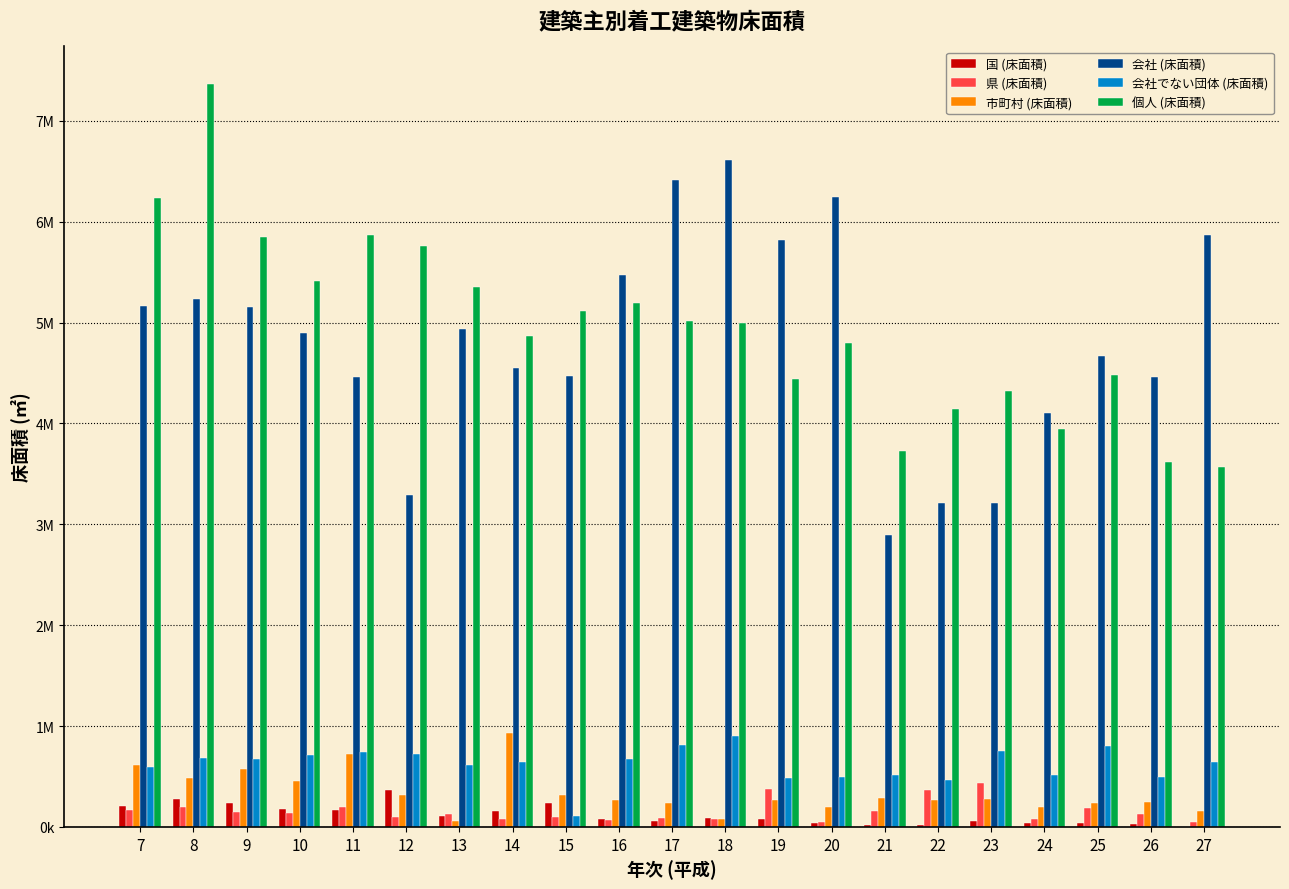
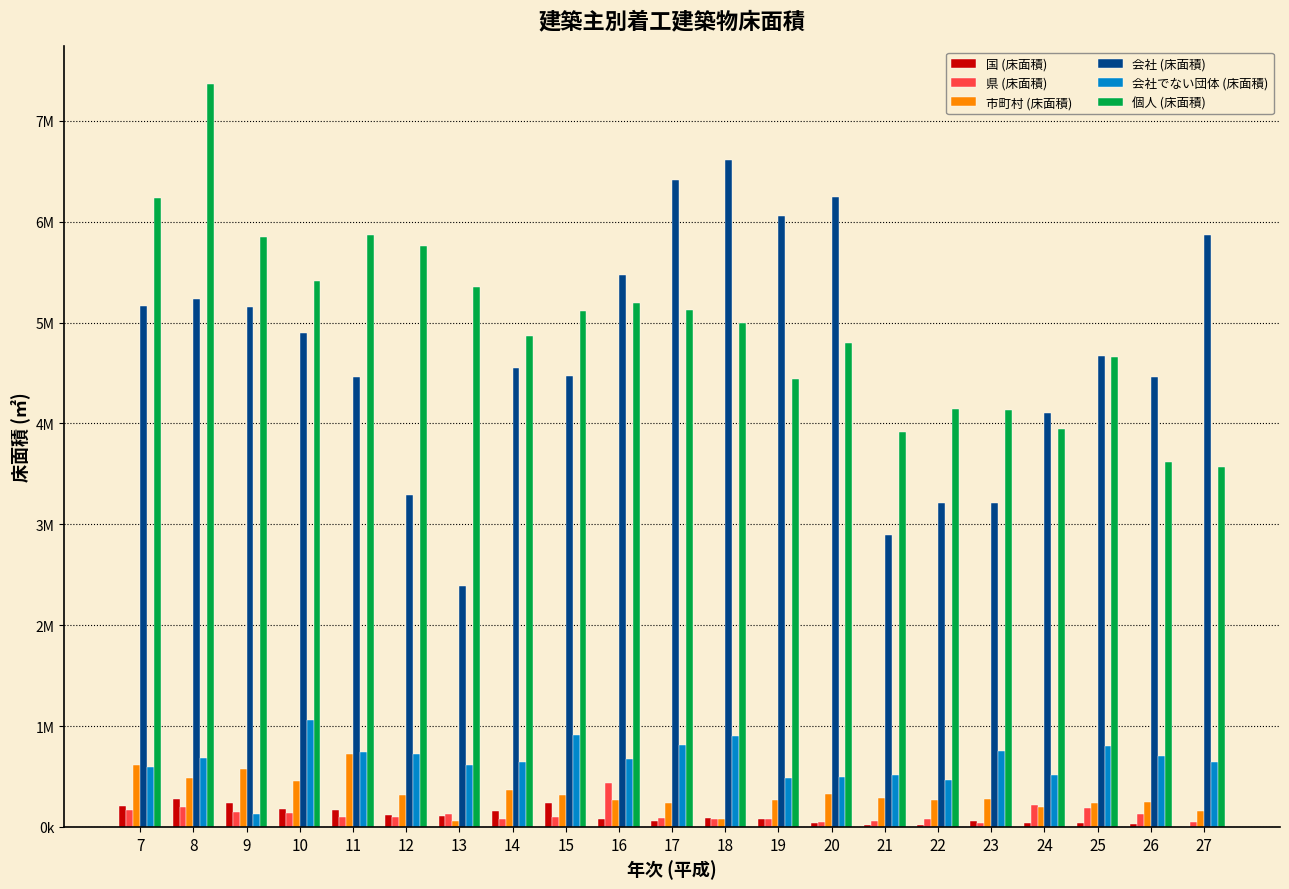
  {
    "国 (床面積)": {
      "7": 210000,
      "8": 280000,
      "9": 230000,
      "10": 180000,
      "11": 170000,
-     "12": 370000,
+     "12": 120000,
      "13": 110000,
      "14": 160000,
      "15": 230000,
      "16": 80000,
      "17": 50000,
      "18": 90000,
      "19": 80000,
      "20": 40000,
      "23": 60000,
      "24": 30000,
      "25": 40000,
      "26": 30000
    },
    "県 (床面積)": {
      "7": 170000,
      "8": 200000,
      "9": 150000,
      "10": 140000,
-     "11": 190000,
+     "11": 100000,
      "12": 100000,
      "13": 130000,
      "14": 70000,
      "15": 100000,
-     "16": 70000,
+     "16": 440000,
      "17": 80000,
      "18": 80000,
-     "19": 370000,
+     "19": 80000,
      "20": 50000,
-     "21": 160000,
-     "22": 360000,
-     "23": 440000,
-     "24": 70000,
+     "21": 60000,
+     "22": 80000,
+     "23": 40000,
+     "24": 220000,
      "25": 190000,
      "26": 120000,
      "27": 50000
    },
    "市町村 (床面積)": {
      "7": 620000,
      "8": 480000,
      "9": 570000,
      "10": 450000,
      "11": 730000,
      "12": 320000,
      "13": 50000,
-     "14": 940000,
+     "14": 360000,
      "15": 310000,
      "16": 260000,
      "17": 240000,
      "18": 80000,
      "19": 260000,
-     "20": 190000,
+     "20": 330000,
      "21": 290000,
      "22": 260000,
      "23": 270000,
      "24": 200000,
      "25": 240000,
      "26": 240000,
      "27": 160000
    },
    "会社 (床面積)": {
      "7": 5160000,
      "8": 5230000,
      "9": 5150000,
      "10": 4900000,
      "11": 4460000,
      "12": 3290000,
-     "13": 4940000,
+     "13": 2390000,
      "14": 4550000,
      "15": 4470000,
      "16": 5470000,
      "17": 6410000,
      "18": 6610000,
-     "19": 5820000,
+     "19": 6060000,
      "20": 6240000,
      "21": 2890000,
      "22": 3220000,
      "23": 3220000,
      "24": 4100000,
      "25": 4670000,
      "26": 4460000,
      "27": 5870000
    },
    "会社でない団体 (床面積)": {
      "7": 590000,
      "8": 680000,
-     "9": 670000,
-     "10": 710000,
+     "9": 130000,
+     "10": 1060000,
      "11": 740000,
      "12": 720000,
      "13": 610000,
      "14": 640000,
-     "15": 110000,
+     "15": 910000,
      "16": 670000,
      "17": 810000,
      "18": 900000,
      "19": 480000,
      "20": 500000,
      "21": 510000,
      "22": 460000,
      "23": 750000,
      "24": 510000,
      "25": 800000,
-     "26": 500000,
+     "26": 700000,
      "27": 640000
    },
    "個人 (床面積)": {
      "7": 6230000,
      "8": 7370000,
      "9": 5850000,
      "10": 5410000,
      "11": 5870000,
      "12": 5760000,
      "13": 5350000,
      "14": 4870000,
      "15": 5120000,
      "16": 5190000,
-     "17": 5010000,
+     "17": 5120000,
      "18": 5000000,
      "19": 4440000,
      "20": 4790000,
-     "21": 3720000,
+     "21": 3920000,
      "22": 4140000,
-     "23": 4320000,
+     "23": 4130000,
      "24": 3950000,
-     "25": 4480000,
+     "25": 4660000,
      "26": 3620000,
      "27": 3570000
    }
  }
